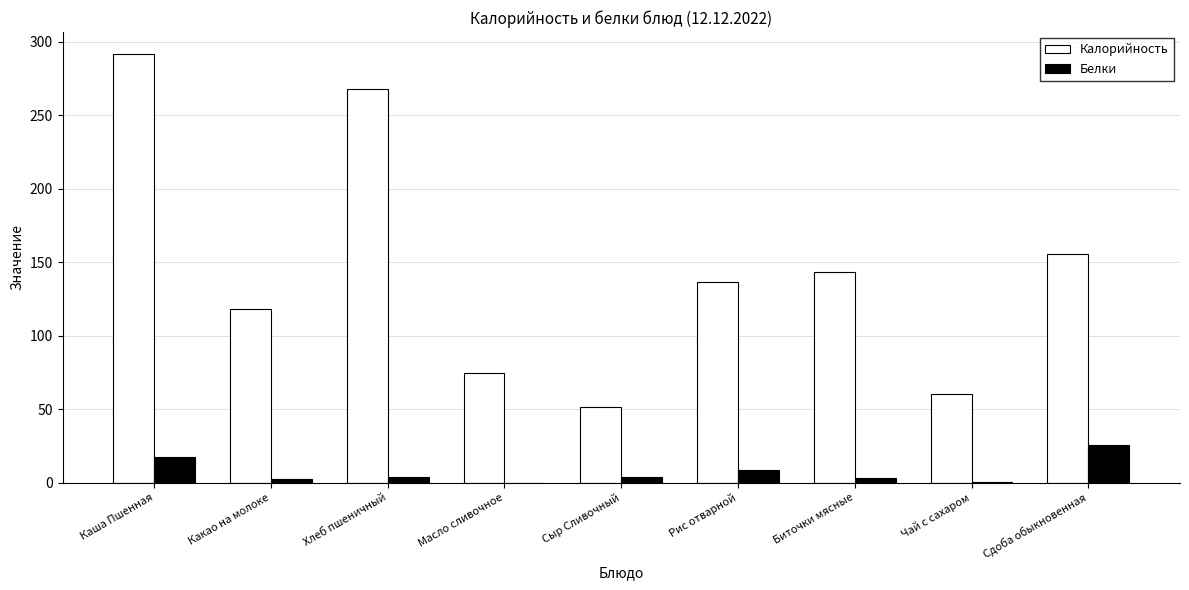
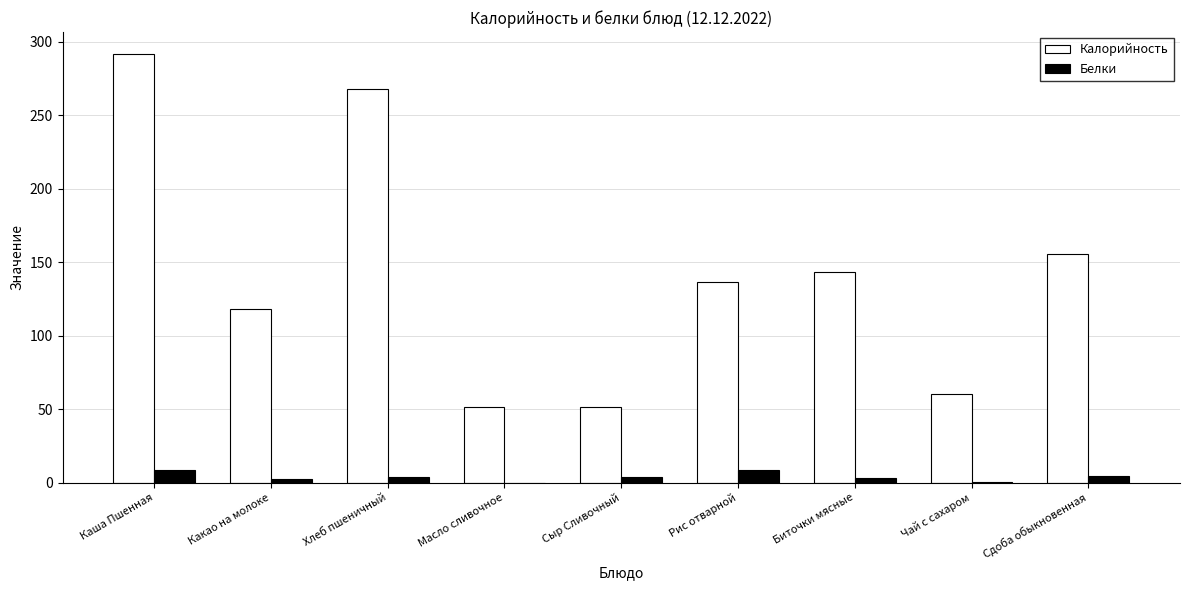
  {
    "Калорийность": {
      "Каша Пшенная": 292,
      "Какао на молоке": 118,
      "Хлеб пшеничный": 268,
-     "Масло сливочное": 75,
+     "Масло сливочное": 51,
      "Сыр Сливочный": 51,
      "Рис отварной": 136,
      "Биточки мясные": 143,
      "Чай с сахаром": 60,
      "Сдоба обыкновенная": 156
    },
    "Белки": {
-     "Каша Пшенная": 18,
+     "Каша Пшенная": 9,
      "Какао на молоке": 2,
      "Хлеб пшеничный": 4,
      "Сыр Сливочный": 4,
      "Рис отварной": 9,
      "Биточки мясные": 3,
-     "Сдоба обыкновенная": 26
+     "Сдоба обыкновенная": 4
    }
  }
